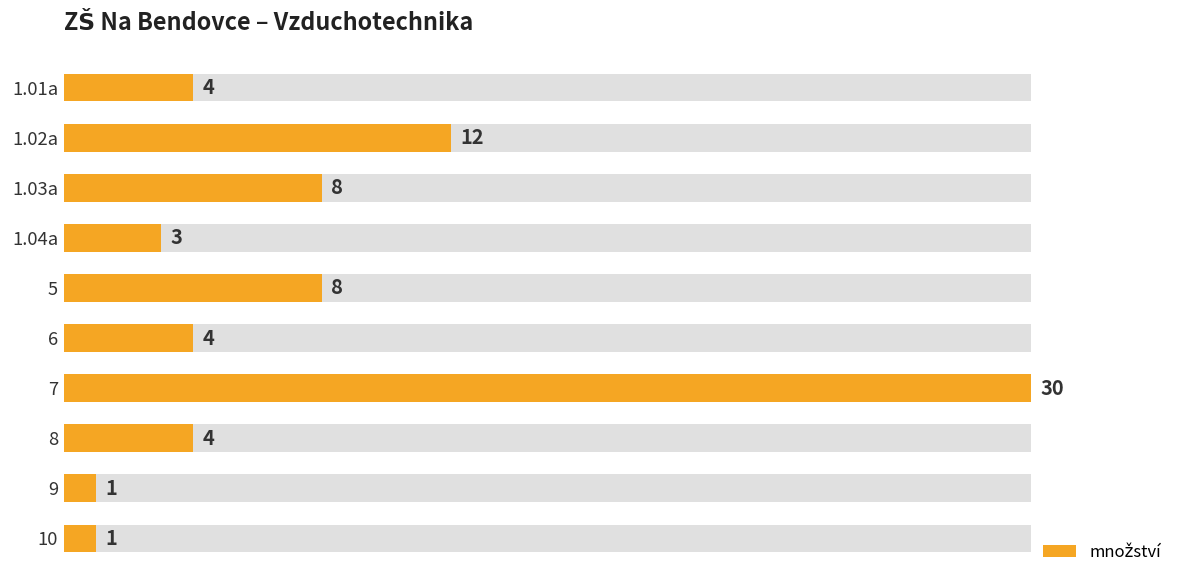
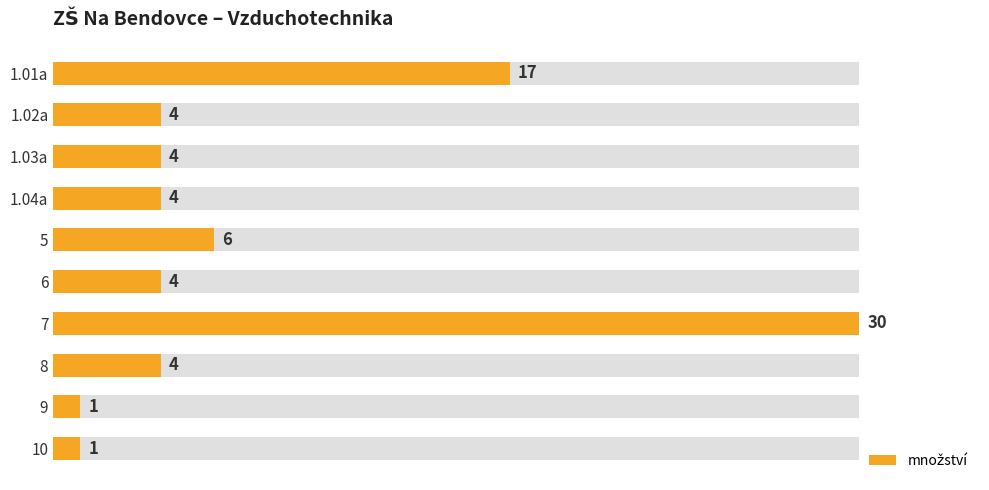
  {
    "množství": {
-     "1.01a": 4,
-     "1.02a": 12,
-     "1.03a": 8,
-     "1.04a": 3,
-     "5": 8
+     "1.01a": 17,
+     "1.02a": 4,
+     "1.03a": 4,
+     "1.04a": 4,
+     "5": 6
    }
  }
